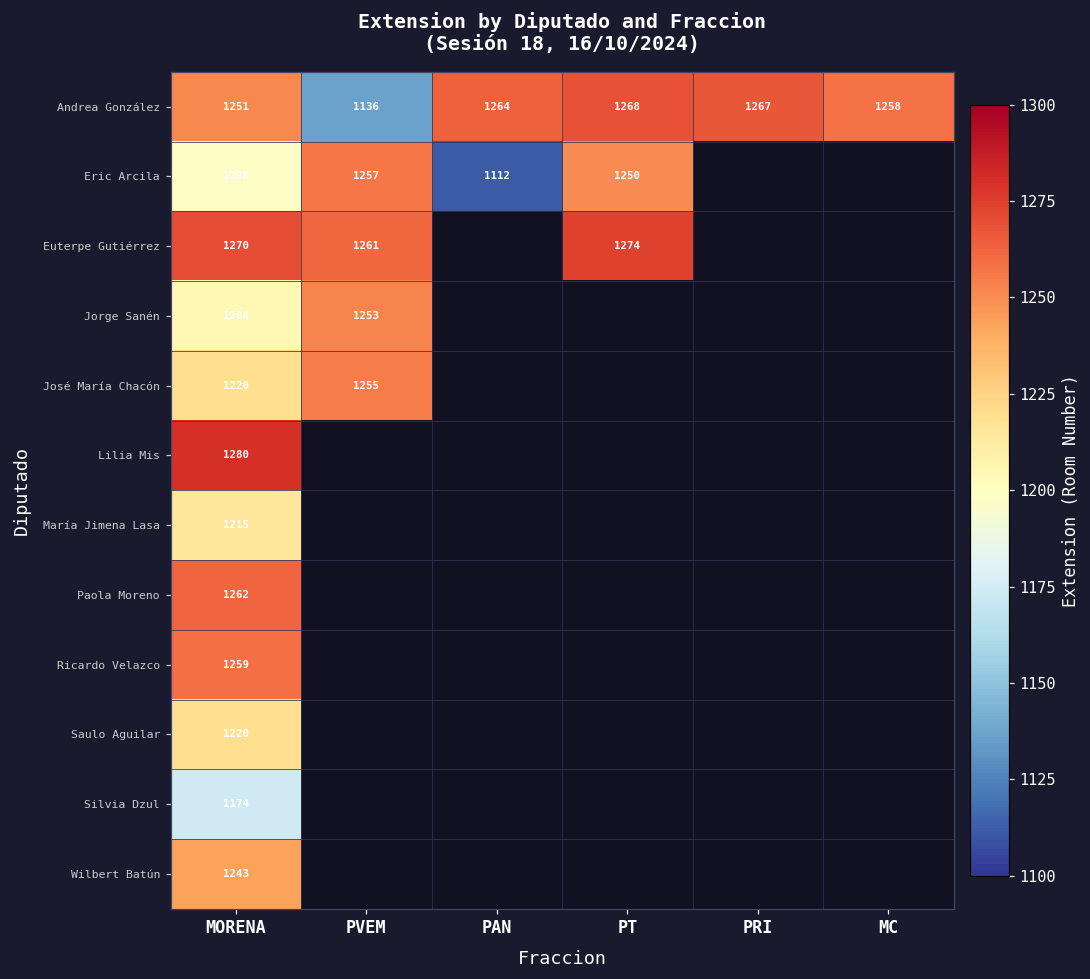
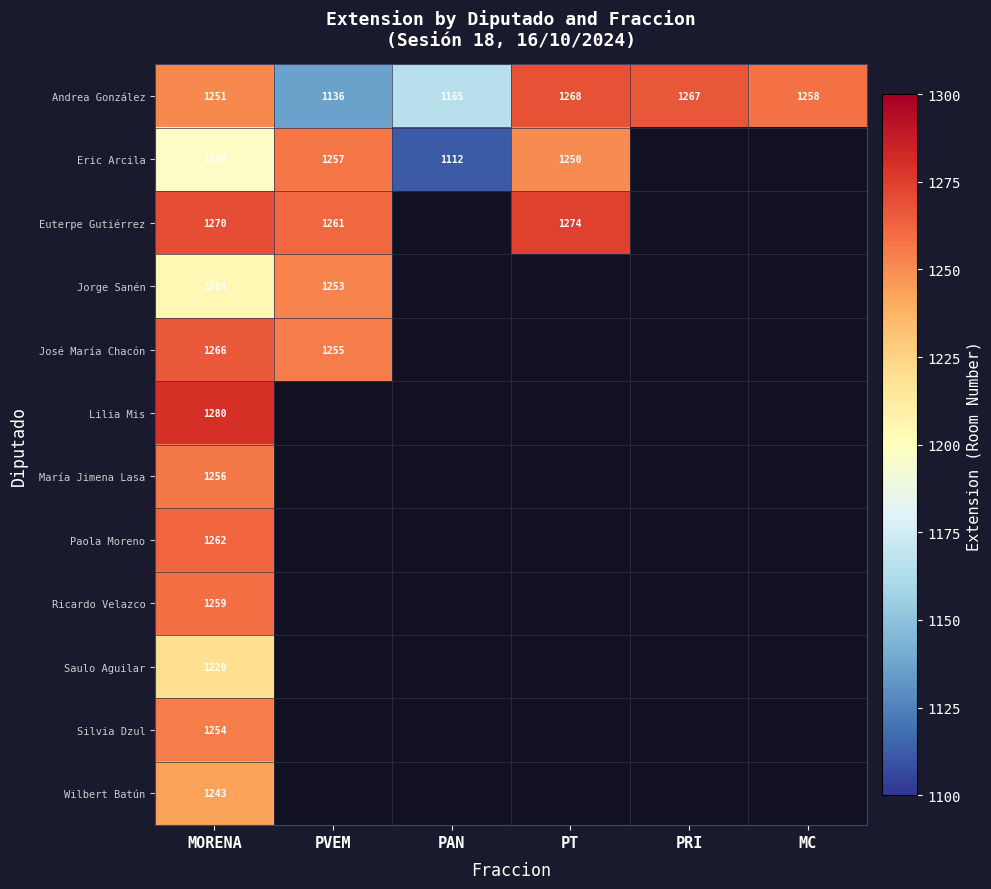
  {
    "Andrea González": {
      "MORENA": 1251,
      "PVEM": 1136,
-     "PAN": 1264,
+     "PAN": 1165,
      "PT": 1268,
      "PRI": 1267,
      "MC": 1258
    },
    "Eric Arcila": {
      "MORENA": 1198,
      "PVEM": 1257,
      "PAN": 1112,
      "PT": 1250
    },
    "Euterpe Gutiérrez": {
      "MORENA": 1270,
      "PVEM": 1261,
      "PT": 1274
    },
    "Jorge Sanén": {
      "MORENA": 1204,
      "PVEM": 1253
    },
    "José María Chacón": {
-     "MORENA": 1220,
+     "MORENA": 1266,
      "PVEM": 1255
    },
    "Lilia Mis": {
      "MORENA": 1280
    },
    "María Jimena Lasa": {
-     "MORENA": 1215
+     "MORENA": 1256
    },
    "Paola Moreno": {
      "MORENA": 1262
    },
    "Ricardo Velazco": {
      "MORENA": 1259
    },
    "Saulo Aguilar": {
      "MORENA": 1220
    },
    "Silvia Dzul": {
-     "MORENA": 1174
+     "MORENA": 1254
    },
    "Wilbert Batún": {
      "MORENA": 1243
    }
  }
